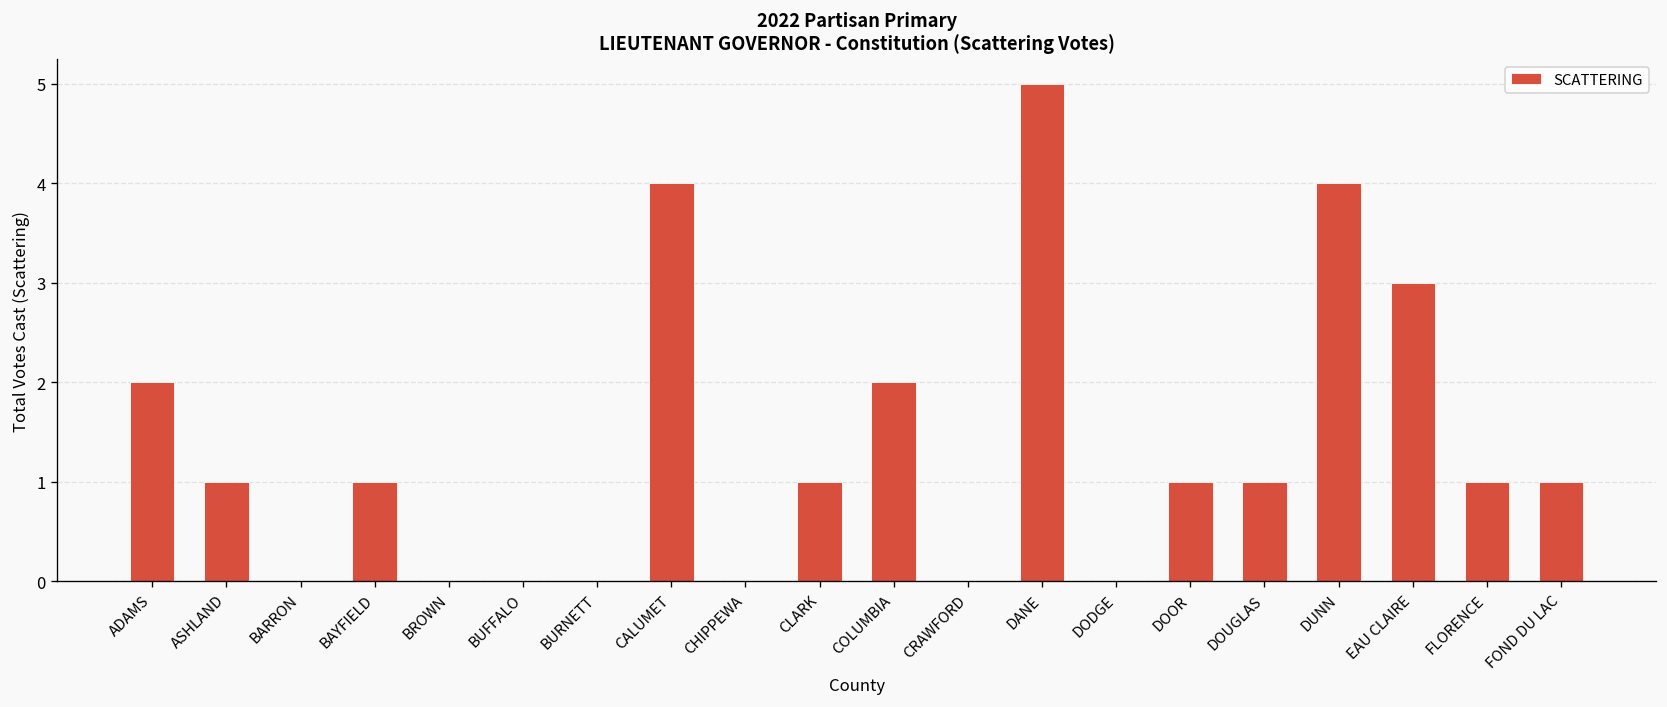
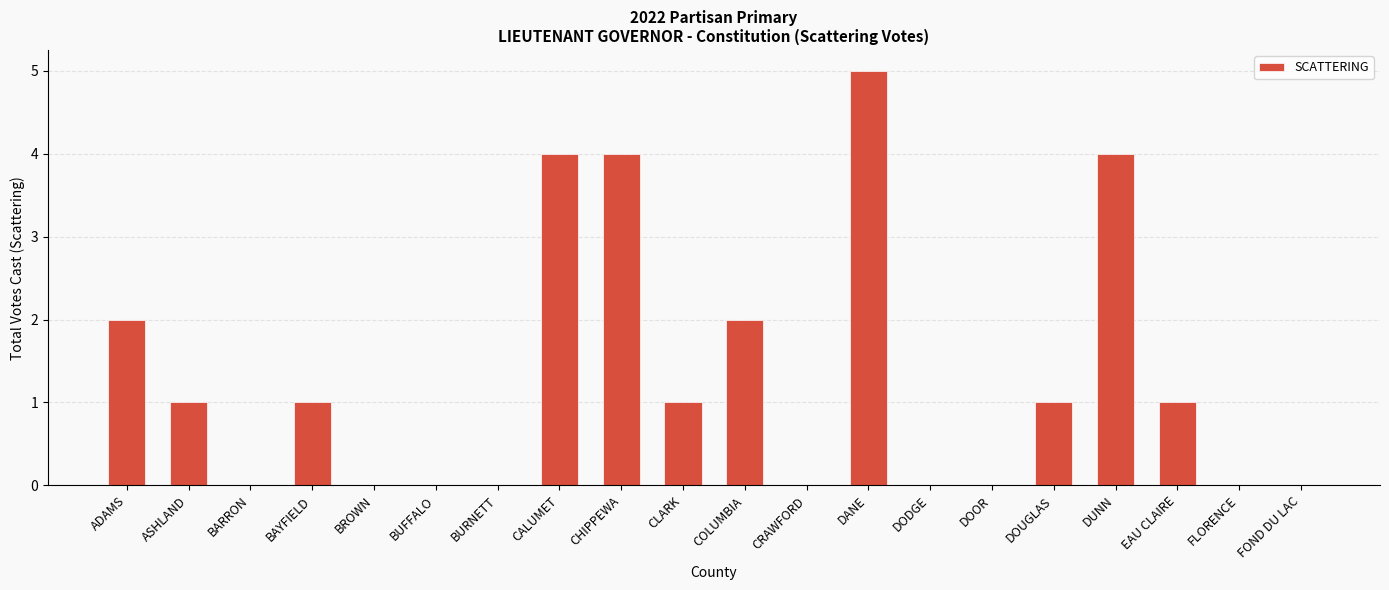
  {
    "ADAMS": 2,
    "ASHLAND": 1,
    "BARRON": 0,
    "BAYFIELD": 1,
    "BROWN": 0,
    "BUFFALO": 0,
    "BURNETT": 0,
    "CALUMET": 4,
-   "CHIPPEWA": 0,
+   "CHIPPEWA": 4,
    "CLARK": 1,
    "COLUMBIA": 2,
    "CRAWFORD": 0,
    "DANE": 5,
    "DODGE": 0,
-   "DOOR": 1,
+   "DOOR": 0,
    "DOUGLAS": 1,
    "DUNN": 4,
-   "EAU CLAIRE": 3,
-   "FLORENCE": 1,
-   "FOND DU LAC": 1
+   "EAU CLAIRE": 1,
+   "FLORENCE": 0,
+   "FOND DU LAC": 0
  }
